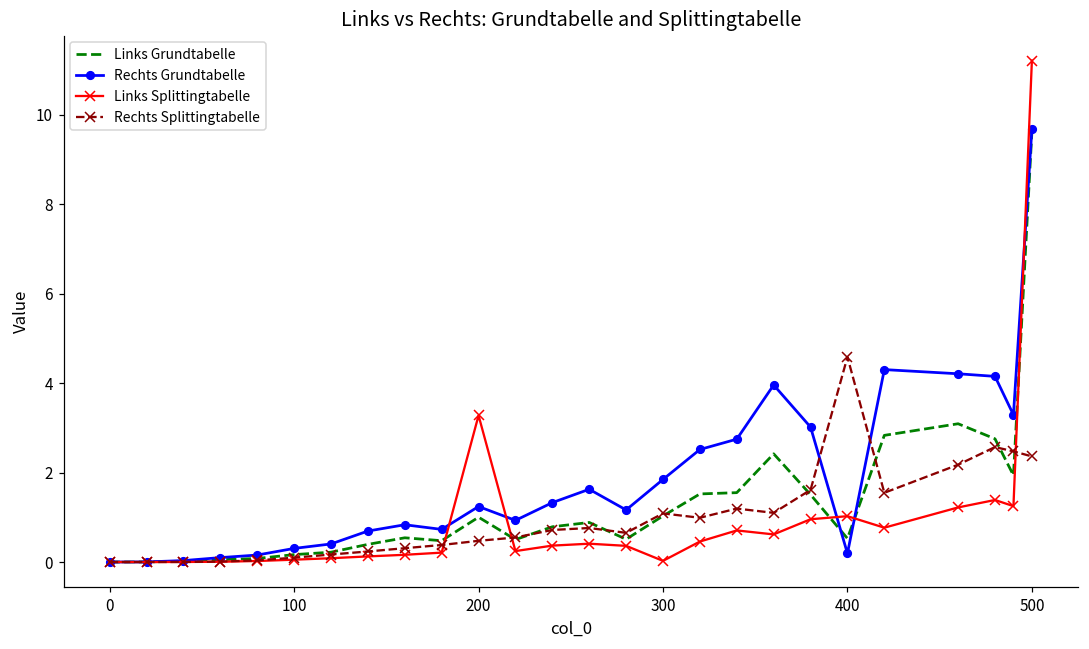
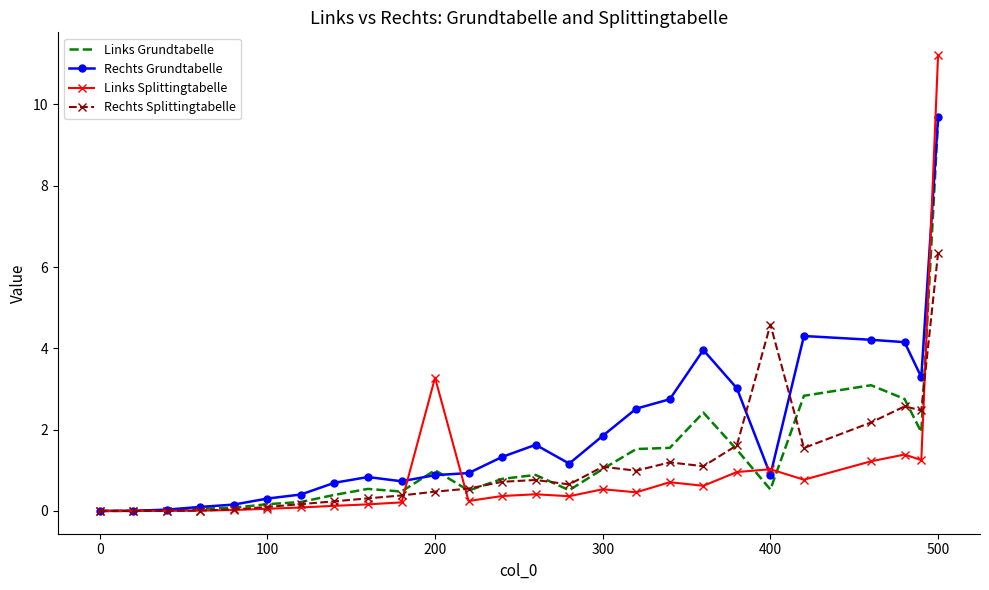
  {
    "Links Grundtabelle": {
      "100": 0.2,
      "200": 1.0,
      "400": 0.5,
      "500": 9.6
    },
    "Rechts Grundtabelle": {
      "100": 0.3,
-     "200": 1.2,
+     "200": 0.9,
      "300": 1.8,
-     "400": 0.2,
+     "400": 0.9,
      "500": 9.7
    },
    "Links Splittingtabelle": {
      "200": 3.3,
-     "300": 0.0,
+     "300": 0.5,
      "400": 1.0,
      "500": 11.2
    },
    "Rechts Splittingtabelle": {
      "200": 0.5,
      "400": 4.6,
-     "500": 2.4
+     "500": 6.3
    }
  }
